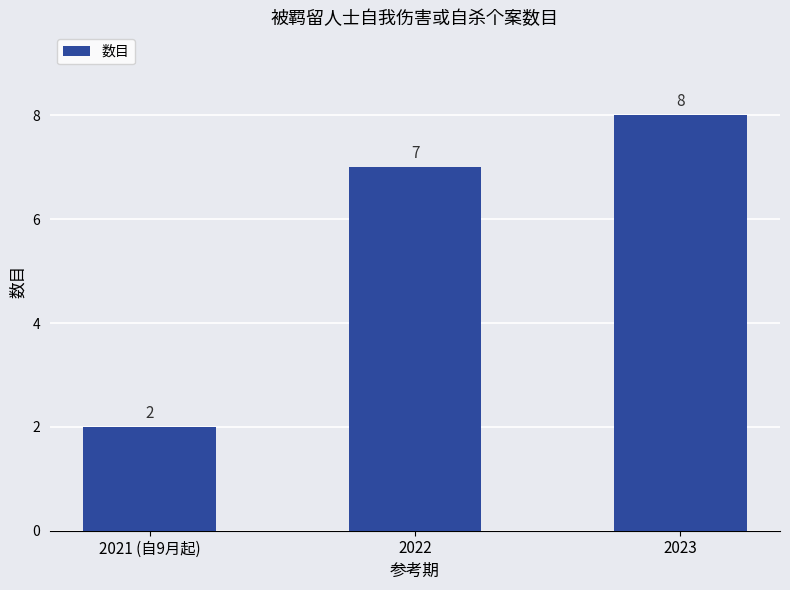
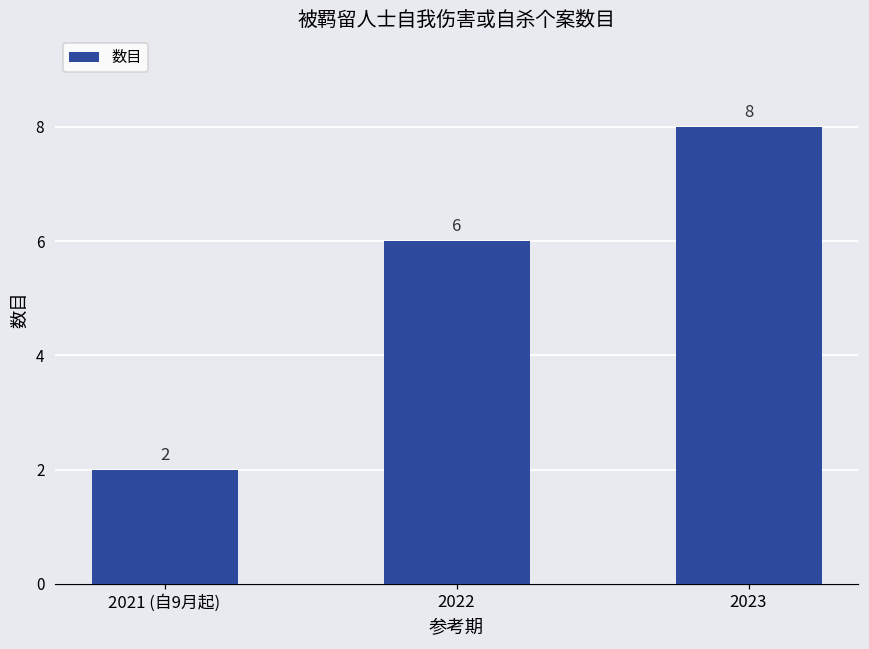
  {
    "2021 (自9月起)": 2,
-   "2022": 7,
+   "2022": 6,
    "2023": 8
  }
